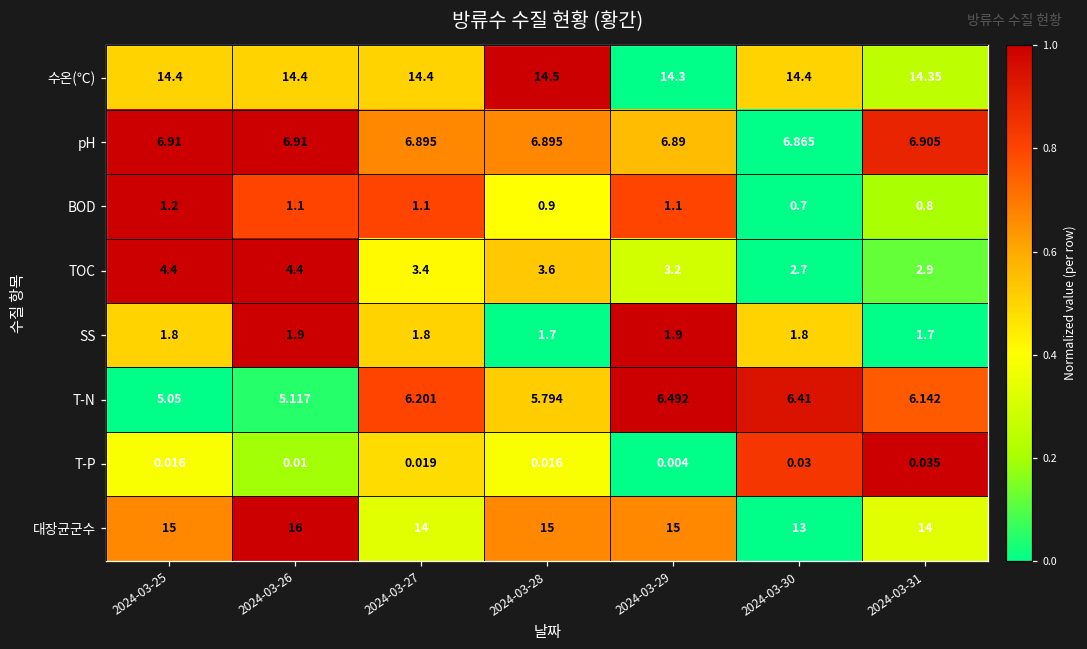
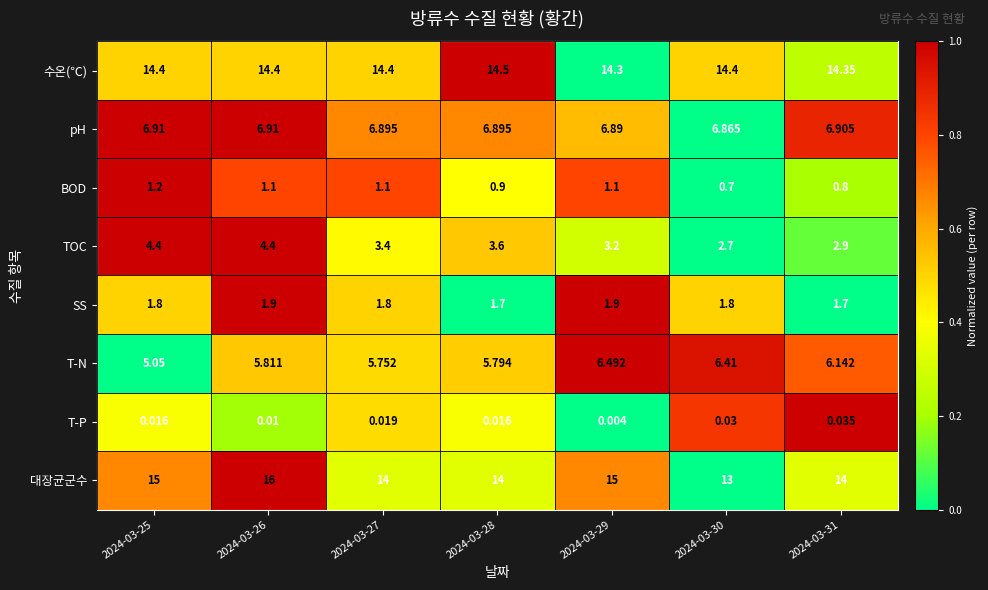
  {
    "수온(℃)": {
      "2024-03-25": 14.4,
      "2024-03-26": 14.4,
      "2024-03-27": 14.4,
      "2024-03-28": 14.5,
      "2024-03-29": 14.3,
      "2024-03-30": 14.4,
      "2024-03-31": 14.35
    },
    "pH": {
      "2024-03-25": 6.91,
      "2024-03-26": 6.91,
      "2024-03-27": 6.895,
      "2024-03-28": 6.895,
      "2024-03-29": 6.89,
      "2024-03-30": 6.865,
      "2024-03-31": 6.905
    },
    "BOD": {
      "2024-03-25": 1.2,
      "2024-03-26": 1.1,
      "2024-03-27": 1.1,
      "2024-03-28": 0.9,
      "2024-03-29": 1.1,
      "2024-03-30": 0.7,
      "2024-03-31": 0.8
    },
    "TOC": {
      "2024-03-25": 4.4,
      "2024-03-26": 4.4,
      "2024-03-27": 3.4,
      "2024-03-28": 3.6,
      "2024-03-29": 3.2,
      "2024-03-30": 2.7,
      "2024-03-31": 2.9
    },
    "SS": {
      "2024-03-25": 1.8,
      "2024-03-26": 1.9,
      "2024-03-27": 1.8,
      "2024-03-28": 1.7,
      "2024-03-29": 1.9,
      "2024-03-30": 1.8,
      "2024-03-31": 1.7
    },
    "T-N": {
      "2024-03-25": 5.05,
-     "2024-03-26": 5.117,
-     "2024-03-27": 6.201,
+     "2024-03-26": 5.811,
+     "2024-03-27": 5.752,
      "2024-03-28": 5.794,
      "2024-03-29": 6.492,
      "2024-03-30": 6.41,
      "2024-03-31": 6.142
    },
    "T-P": {
      "2024-03-25": 0.016,
      "2024-03-26": 0.01,
      "2024-03-27": 0.019,
      "2024-03-28": 0.016,
      "2024-03-29": 0.004,
      "2024-03-30": 0.03,
      "2024-03-31": 0.035
    },
    "대장균군수": {
      "2024-03-25": 15,
      "2024-03-26": 16,
      "2024-03-27": 14,
-     "2024-03-28": 15,
+     "2024-03-28": 14,
      "2024-03-29": 15,
      "2024-03-30": 13,
      "2024-03-31": 14
    }
  }
